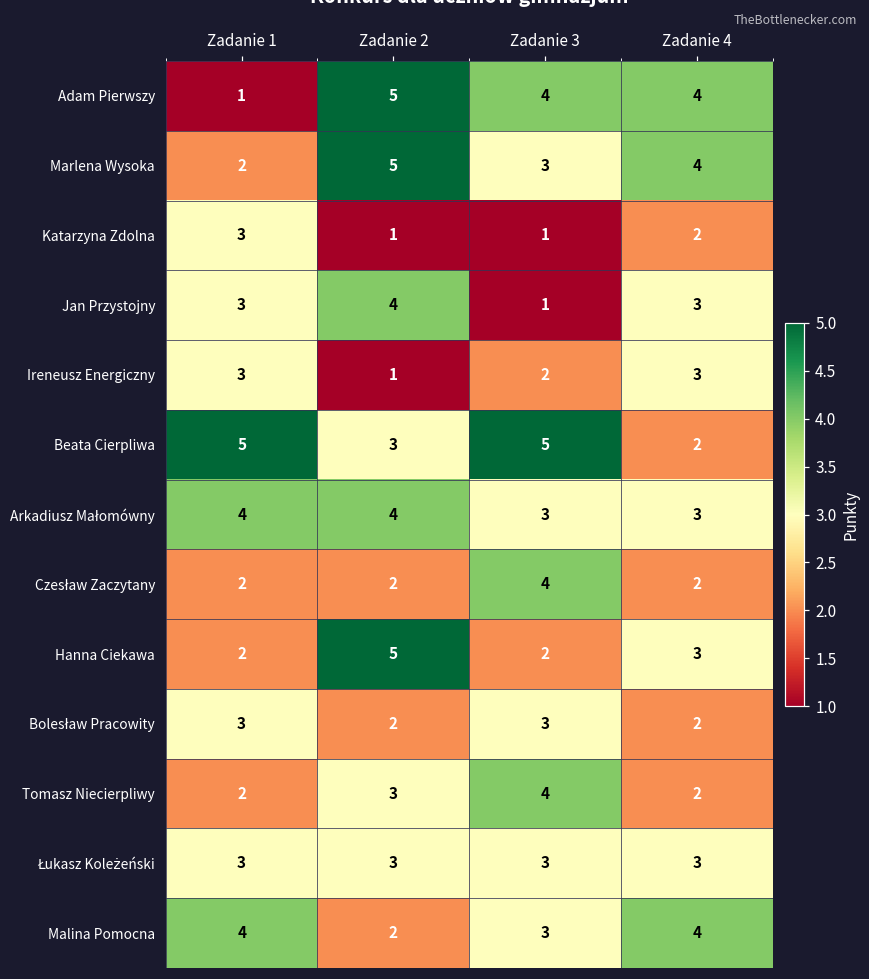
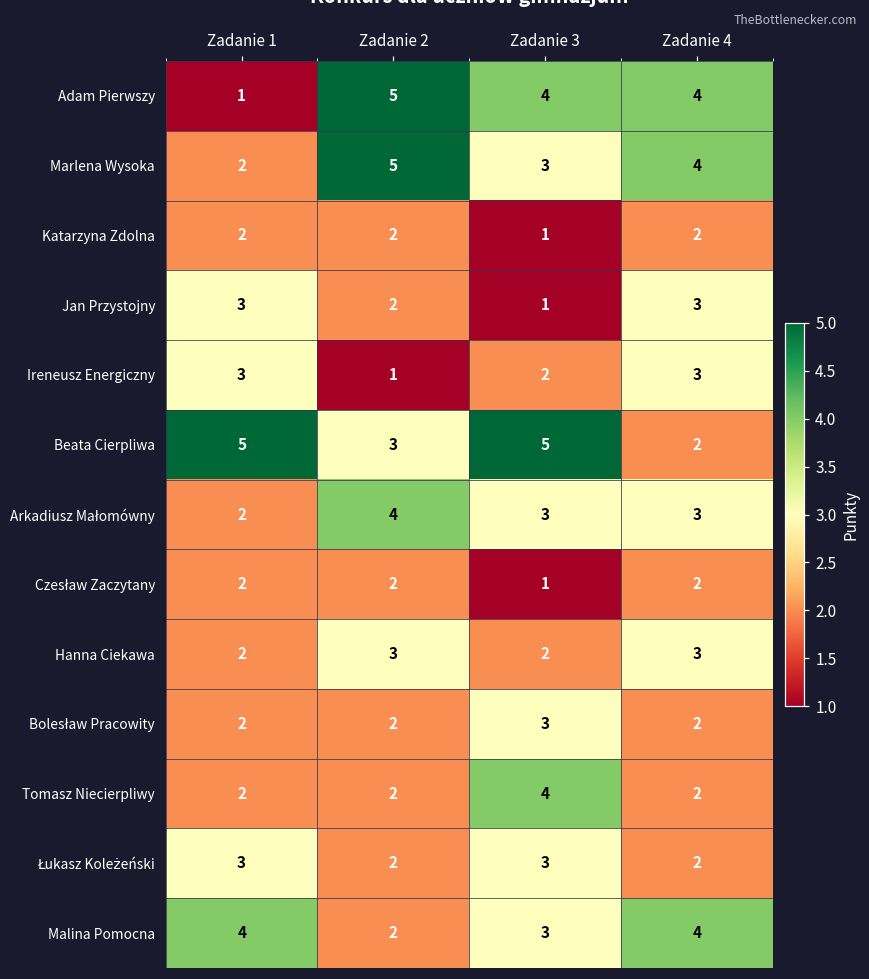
  {
    "Adam Pierwszy": {
      "Zadanie 1": 1,
      "Zadanie 2": 5,
      "Zadanie 3": 4,
      "Zadanie 4": 4
    },
    "Marlena Wysoka": {
      "Zadanie 1": 2,
      "Zadanie 2": 5,
      "Zadanie 3": 3,
      "Zadanie 4": 4
    },
    "Katarzyna Zdolna": {
-     "Zadanie 1": 3,
-     "Zadanie 2": 1,
+     "Zadanie 1": 2,
+     "Zadanie 2": 2,
      "Zadanie 3": 1,
      "Zadanie 4": 2
    },
    "Jan Przystojny": {
      "Zadanie 1": 3,
-     "Zadanie 2": 4,
+     "Zadanie 2": 2,
      "Zadanie 3": 1,
      "Zadanie 4": 3
    },
    "Ireneusz Energiczny": {
      "Zadanie 1": 3,
      "Zadanie 2": 1,
      "Zadanie 3": 2,
      "Zadanie 4": 3
    },
    "Beata Cierpliwa": {
      "Zadanie 1": 5,
      "Zadanie 2": 3,
      "Zadanie 3": 5,
      "Zadanie 4": 2
    },
    "Arkadiusz Małomówny": {
-     "Zadanie 1": 4,
+     "Zadanie 1": 2,
      "Zadanie 2": 4,
      "Zadanie 3": 3,
      "Zadanie 4": 3
    },
    "Czesław Zaczytany": {
      "Zadanie 1": 2,
      "Zadanie 2": 2,
-     "Zadanie 3": 4,
+     "Zadanie 3": 1,
      "Zadanie 4": 2
    },
    "Hanna Ciekawa": {
      "Zadanie 1": 2,
-     "Zadanie 2": 5,
+     "Zadanie 2": 3,
      "Zadanie 3": 2,
      "Zadanie 4": 3
    },
    "Bolesław Pracowity": {
-     "Zadanie 1": 3,
+     "Zadanie 1": 2,
      "Zadanie 2": 2,
      "Zadanie 3": 3,
      "Zadanie 4": 2
    },
    "Tomasz Niecierpliwy": {
      "Zadanie 1": 2,
-     "Zadanie 2": 3,
+     "Zadanie 2": 2,
      "Zadanie 3": 4,
      "Zadanie 4": 2
    },
    "Łukasz Koleżeński": {
      "Zadanie 1": 3,
-     "Zadanie 2": 3,
+     "Zadanie 2": 2,
      "Zadanie 3": 3,
-     "Zadanie 4": 3
+     "Zadanie 4": 2
    },
    "Malina Pomocna": {
      "Zadanie 1": 4,
      "Zadanie 2": 2,
      "Zadanie 3": 3,
      "Zadanie 4": 4
    }
  }
